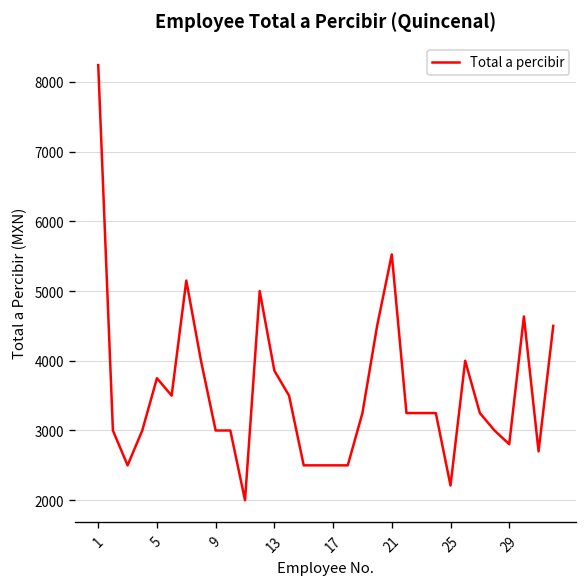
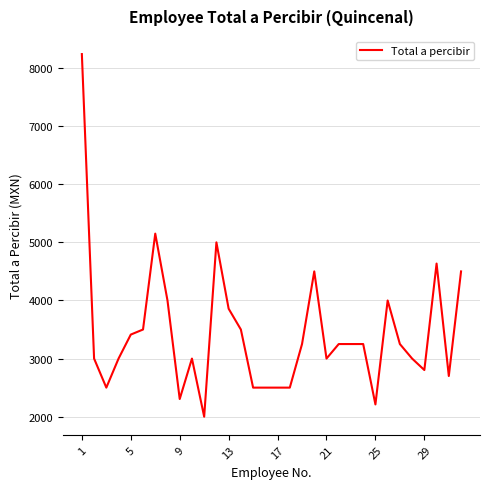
  {
    "1": 8200,
-   "5": 3800,
-   "9": 3000,
+   "5": 3400,
+   "9": 2300,
    "13": 3900,
    "17": 2500,
-   "21": 5500,
+   "21": 3000,
    "25": 2200,
    "29": 2800
  }
